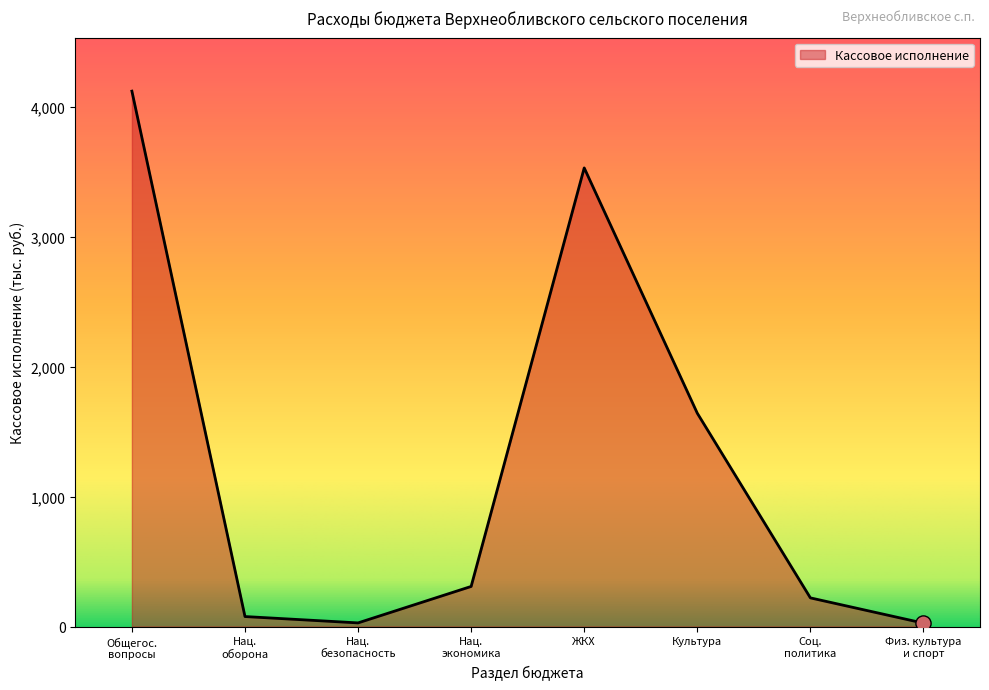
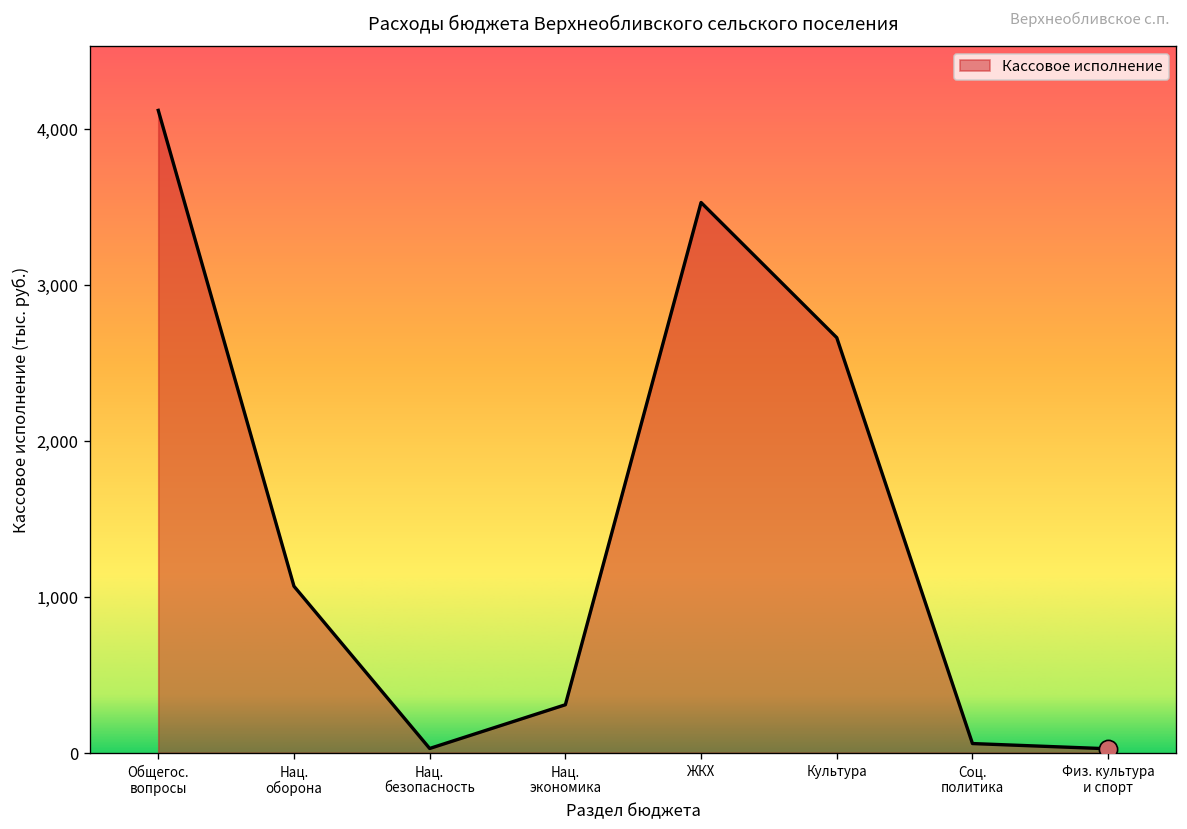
  {
    "Кассовое исполнение": {
      "Общегос. вопросы": "4,120",
-     "Нац. оборона": "80",
+     "Нац. оборона": "1,070",
      "Нац. безопасность": "30",
      "Нац. экономика": "310",
      "ЖКХ": "3,530",
-     "Культура": "1,640",
-     "Соц. политика": "220"
+     "Культура": "2,660",
+     "Соц. политика": "60"
    }
  }
